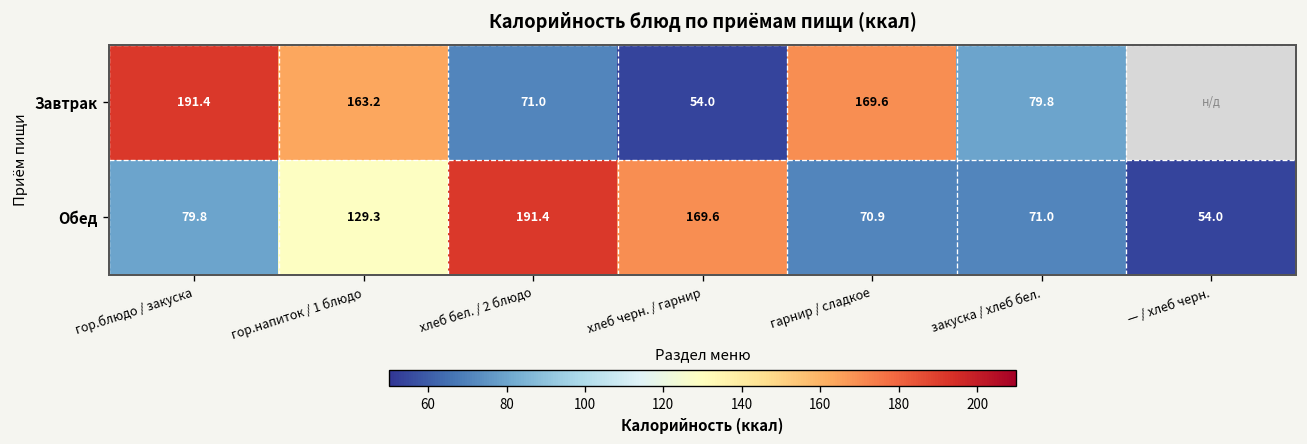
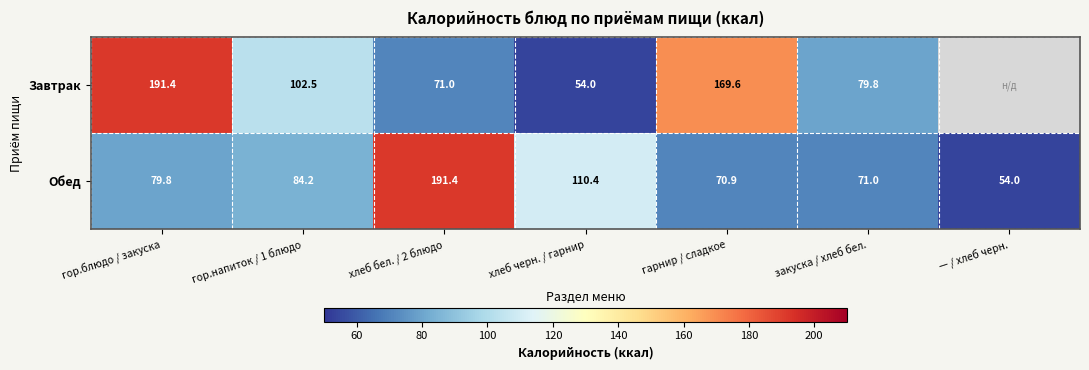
  {
    "Завтрак": {
      "гор.блюдо / закуска": 191.4,
-     "гор.напиток / 1 блюдо": 163.2,
+     "гор.напиток / 1 блюдо": 102.5,
      "хлеб бел. / 2 блюдо": 71.0,
      "хлеб черн. / гарнир": 54.0,
      "гарнир / сладкое": 169.6,
      "закуска / хлеб бел.": 79.8
    },
    "Обед": {
      "гор.блюдо / закуска": 79.8,
-     "гор.напиток / 1 блюдо": 129.3,
+     "гор.напиток / 1 блюдо": 84.2,
      "хлеб бел. / 2 блюдо": 191.4,
-     "хлеб черн. / гарнир": 169.6,
+     "хлеб черн. / гарнир": 110.4,
      "гарнир / сладкое": 70.9,
      "закуска / хлеб бел.": 71.0,
      "— / хлеб черн.": 54.0
    }
  }
